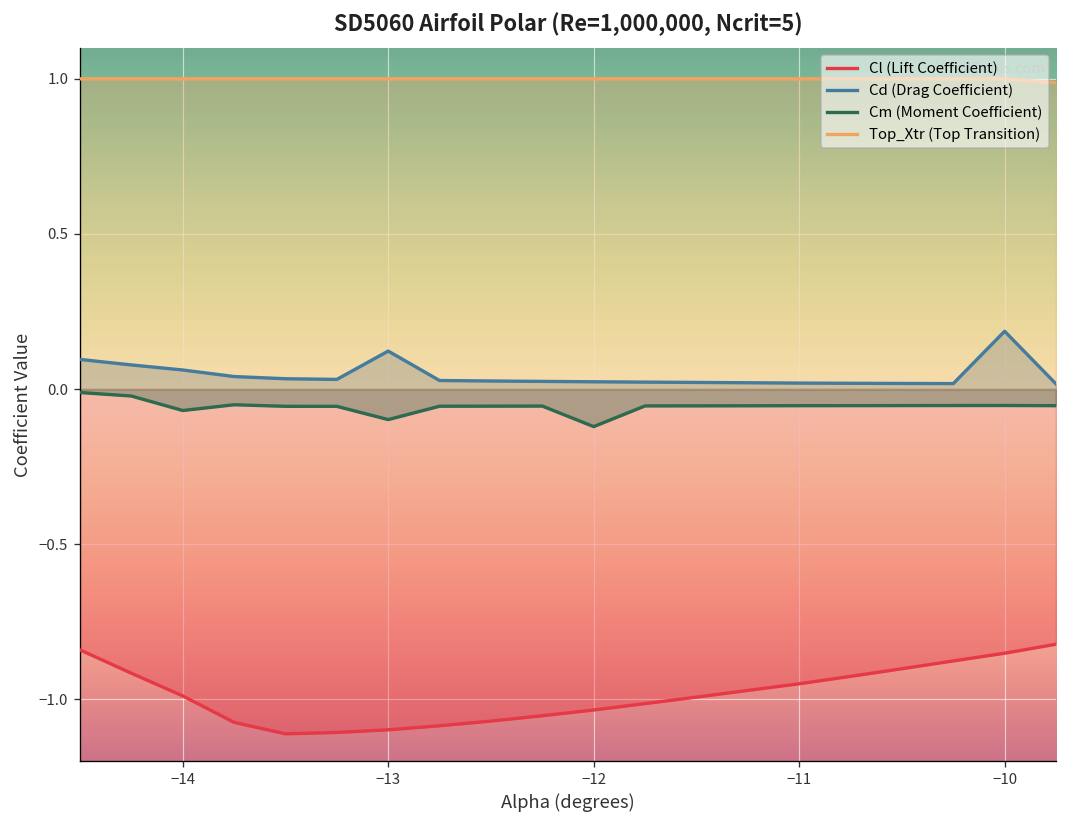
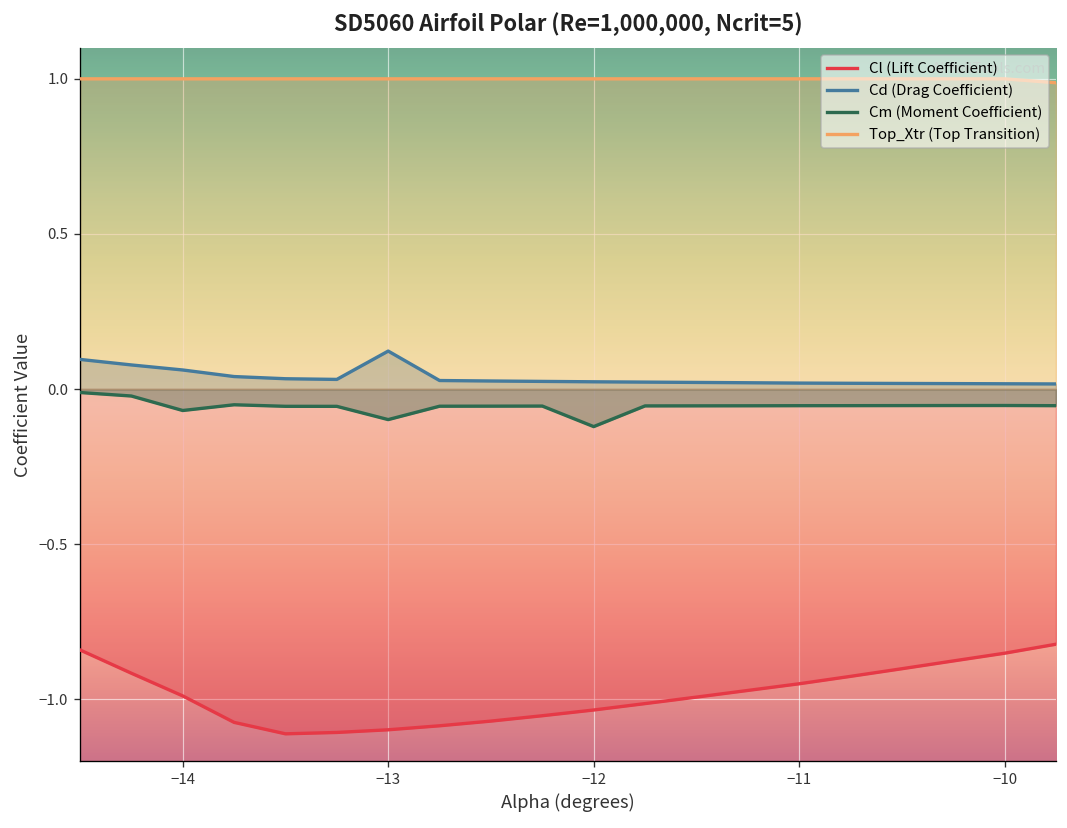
  {
    "Cd (Drag Coefficient)": {
      "−14": 0.06,
      "−13": 0.12,
      "−12": 0.02,
      "−11": 0.02,
-     "−10": 0.19
+     "−10": 0.02
    },
    "Cm (Moment Coefficient)": {
      "−14": -0.07,
      "−13": -0.10,
      "−12": -0.12,
      "−11": -0.05,
      "−10": -0.05
    },
    "Top_Xtr (Top Transition)": {
      "−14": 1.00,
      "−13": 1.00,
      "−12": 1.00,
      "−11": 1.00
    }
  }
